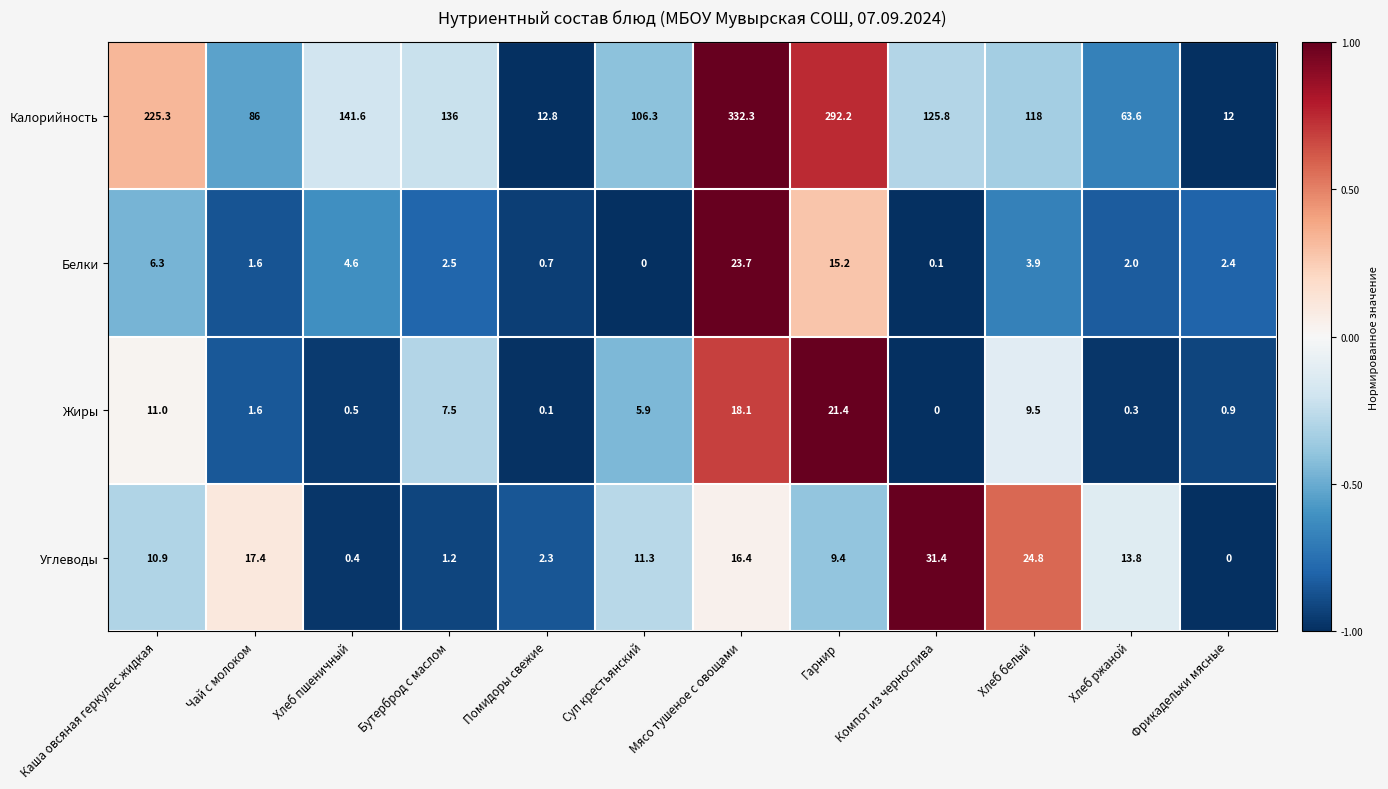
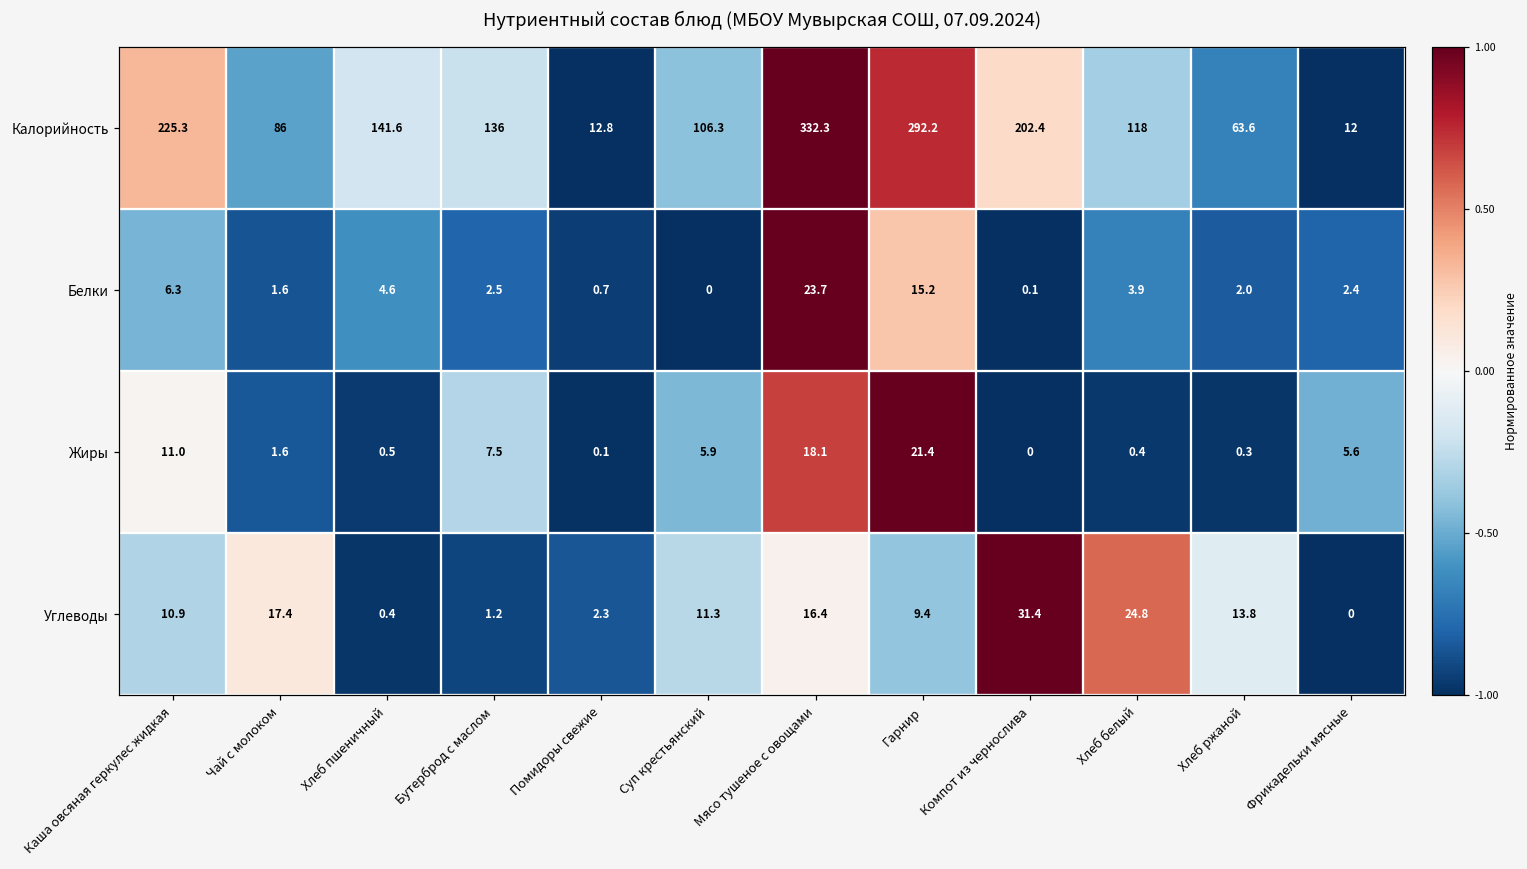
  {
    "Калорийность": {
      "Каша овсяная геркулес жидкая": 225.3,
      "Чай с молоком": 86,
      "Хлеб пшеничный": 141.6,
      "Бутерброд с маслом": 136,
      "Помидоры свежие": 12.8,
      "Суп крестьянский": 106.3,
      "Мясо тушеное с овощами": 332.3,
      "Гарнир": 292.2,
-     "Компот из чернослива": 125.8,
+     "Компот из чернослива": 202.4,
      "Хлеб белый": 118,
      "Хлеб ржаной": 63.6,
      "Фрикадельки мясные": 12
    },
    "Белки": {
      "Каша овсяная геркулес жидкая": 6.3,
      "Чай с молоком": 1.6,
      "Хлеб пшеничный": 4.6,
      "Бутерброд с маслом": 2.5,
      "Помидоры свежие": 0.7,
      "Суп крестьянский": 0,
      "Мясо тушеное с овощами": 23.7,
      "Гарнир": 15.2,
      "Компот из чернослива": 0.1,
      "Хлеб белый": 3.9,
      "Хлеб ржаной": 2.0,
      "Фрикадельки мясные": 2.4
    },
    "Жиры": {
      "Каша овсяная геркулес жидкая": 11.0,
      "Чай с молоком": 1.6,
      "Хлеб пшеничный": 0.5,
      "Бутерброд с маслом": 7.5,
      "Помидоры свежие": 0.1,
      "Суп крестьянский": 5.9,
      "Мясо тушеное с овощами": 18.1,
      "Гарнир": 21.4,
      "Компот из чернослива": 0,
-     "Хлеб белый": 9.5,
+     "Хлеб белый": 0.4,
      "Хлеб ржаной": 0.3,
-     "Фрикадельки мясные": 0.9
+     "Фрикадельки мясные": 5.6
    },
    "Углеводы": {
      "Каша овсяная геркулес жидкая": 10.9,
      "Чай с молоком": 17.4,
      "Хлеб пшеничный": 0.4,
      "Бутерброд с маслом": 1.2,
      "Помидоры свежие": 2.3,
      "Суп крестьянский": 11.3,
      "Мясо тушеное с овощами": 16.4,
      "Гарнир": 9.4,
      "Компот из чернослива": 31.4,
      "Хлеб белый": 24.8,
      "Хлеб ржаной": 13.8,
      "Фрикадельки мясные": 0
    }
  }
